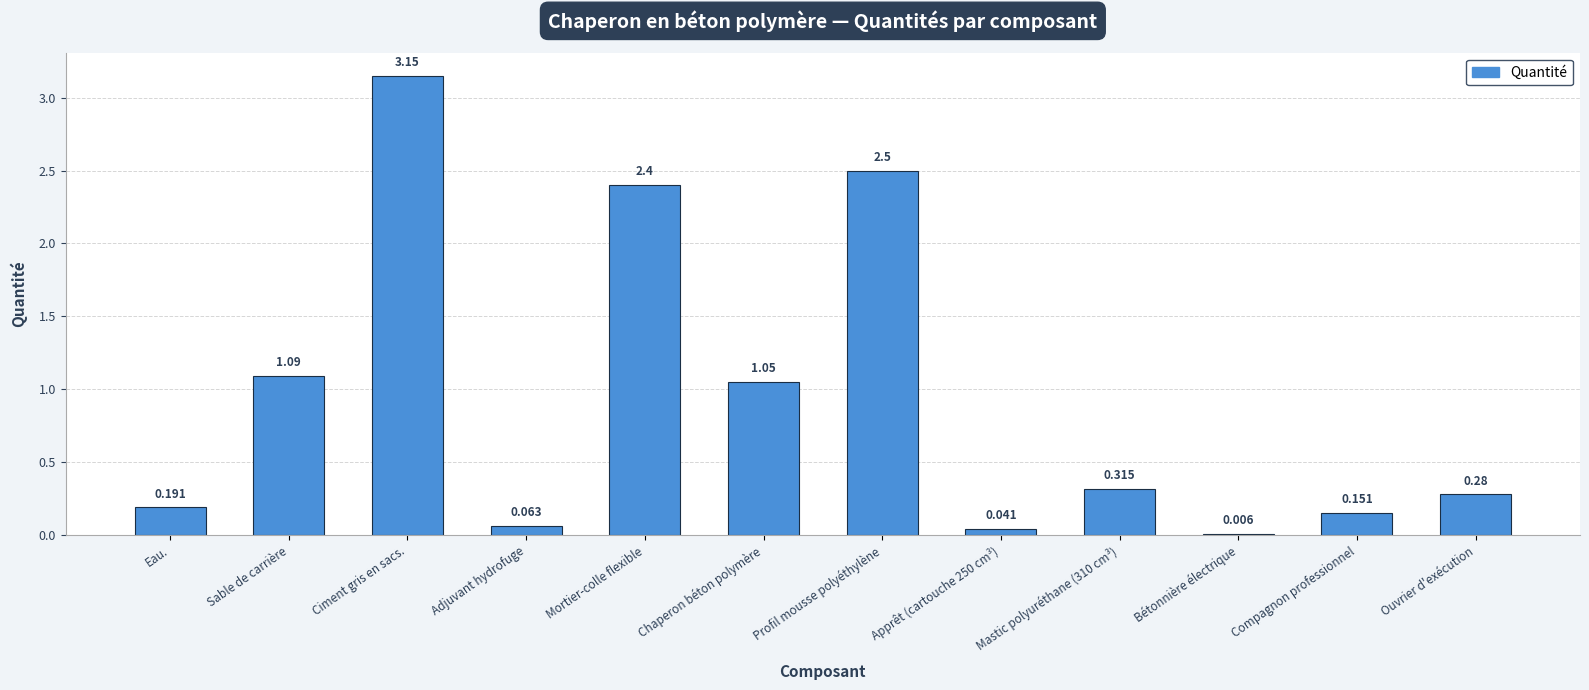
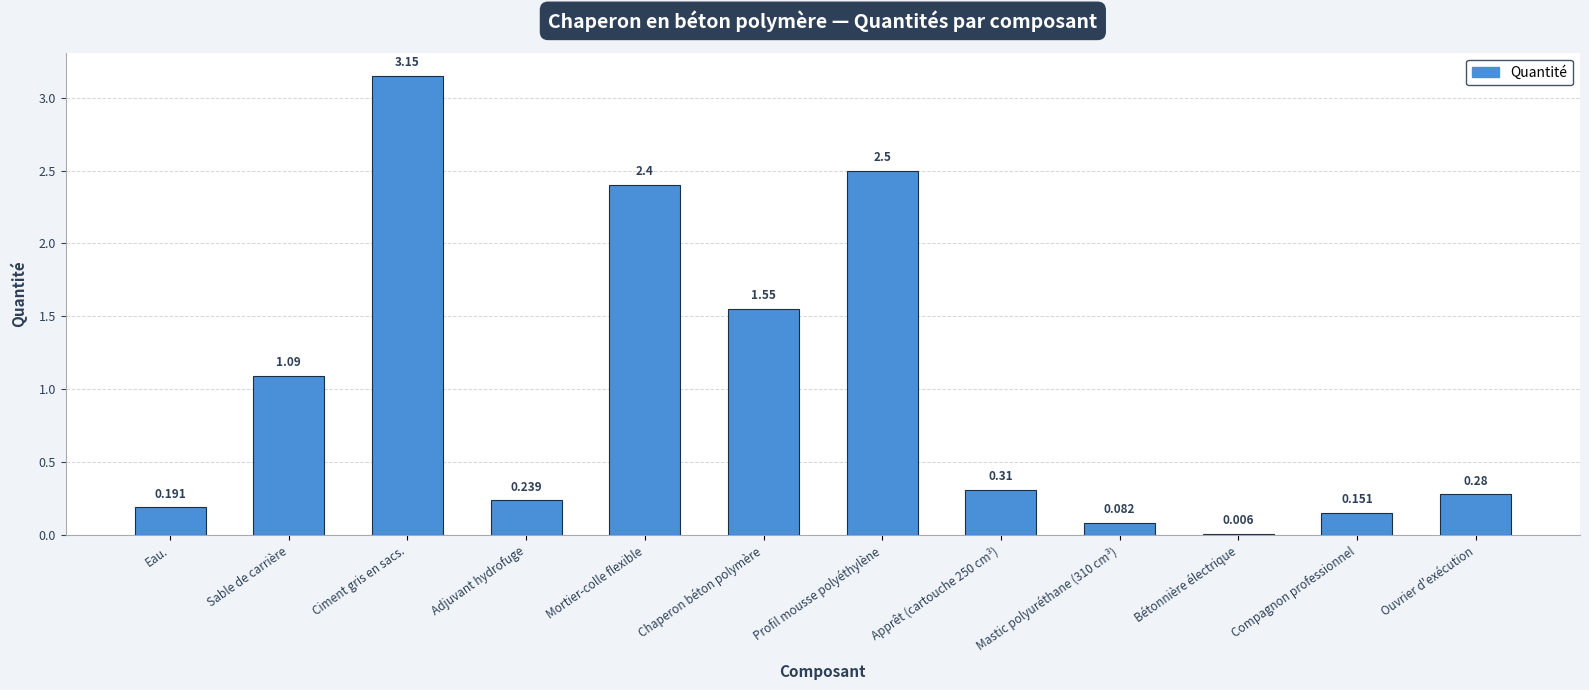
  {
    "Eau.": 0.191,
    "Sable de carrière": 1.09,
    "Ciment gris en sacs.": 3.15,
-   "Adjuvant hydrofuge": 0.063,
+   "Adjuvant hydrofuge": 0.239,
    "Mortier-colle flexible": 2.4,
-   "Chaperon béton polymère": 1.05,
+   "Chaperon béton polymère": 1.55,
    "Profil mousse polyéthylène": 2.5,
-   "Apprêt (cartouche 250 cm³)": 0.041,
-   "Mastic polyuréthane (310 cm³)": 0.315,
+   "Apprêt (cartouche 250 cm³)": 0.31,
+   "Mastic polyuréthane (310 cm³)": 0.082,
    "Bétonnière électrique": 0.006,
    "Compagnon professionnel": 0.151,
    "Ouvrier d'exécution": 0.28
  }
